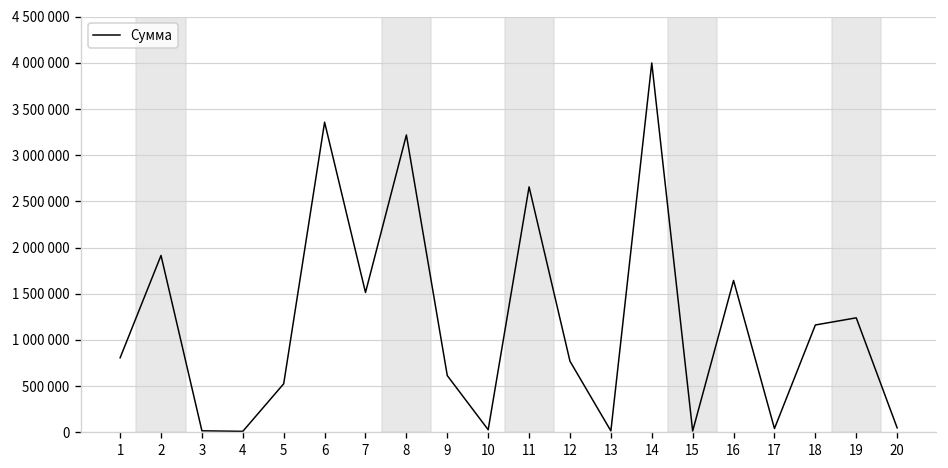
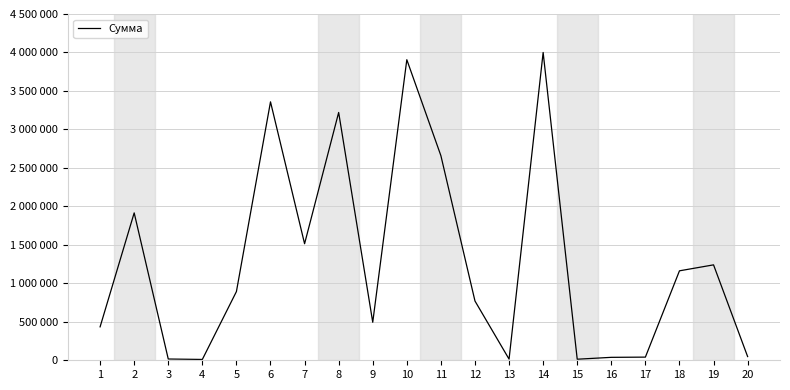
  {
-   "1": 800000,
+   "1": 400000,
    "2": 1900000,
    "3": 0,
    "4": 0,
-   "5": 500000,
+   "5": 900000,
    "6": 3400000,
    "7": 1500000,
    "8": 3200000,
-   "9": 600000,
-   "10": 0,
+   "9": 500000,
+   "10": 3900000,
    "11": 2700000,
    "12": 800000,
    "13": 0,
    "14": 4000000,
    "15": 0,
-   "16": 1600000,
+   "16": 0,
    "17": 0,
    "18": 1200000,
    "19": 1200000,
    "20": 0
  }
